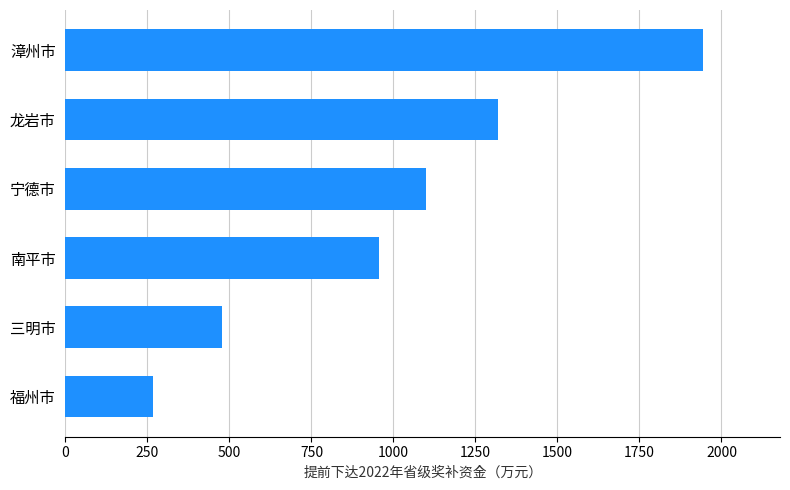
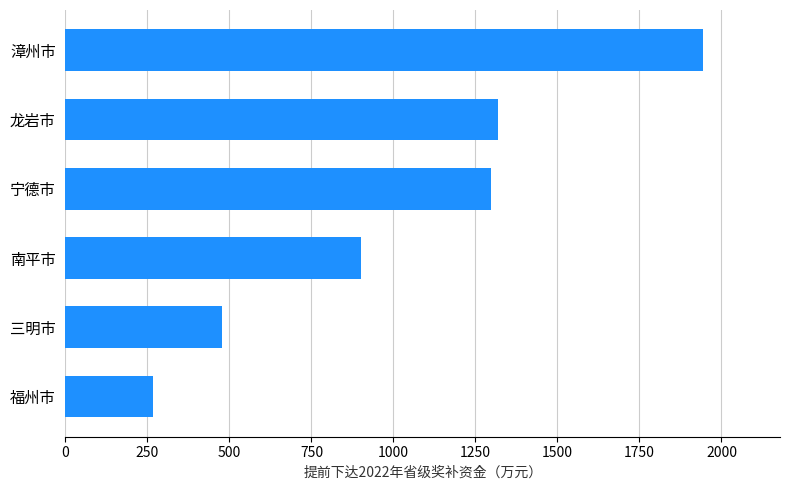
  {
    "漳州市": 1950,
    "龙岩市": 1320,
-   "宁德市": 1100,
-   "南平市": 960,
+   "宁德市": 1300,
+   "南平市": 900,
    "三明市": 480,
    "福州市": 270
  }
